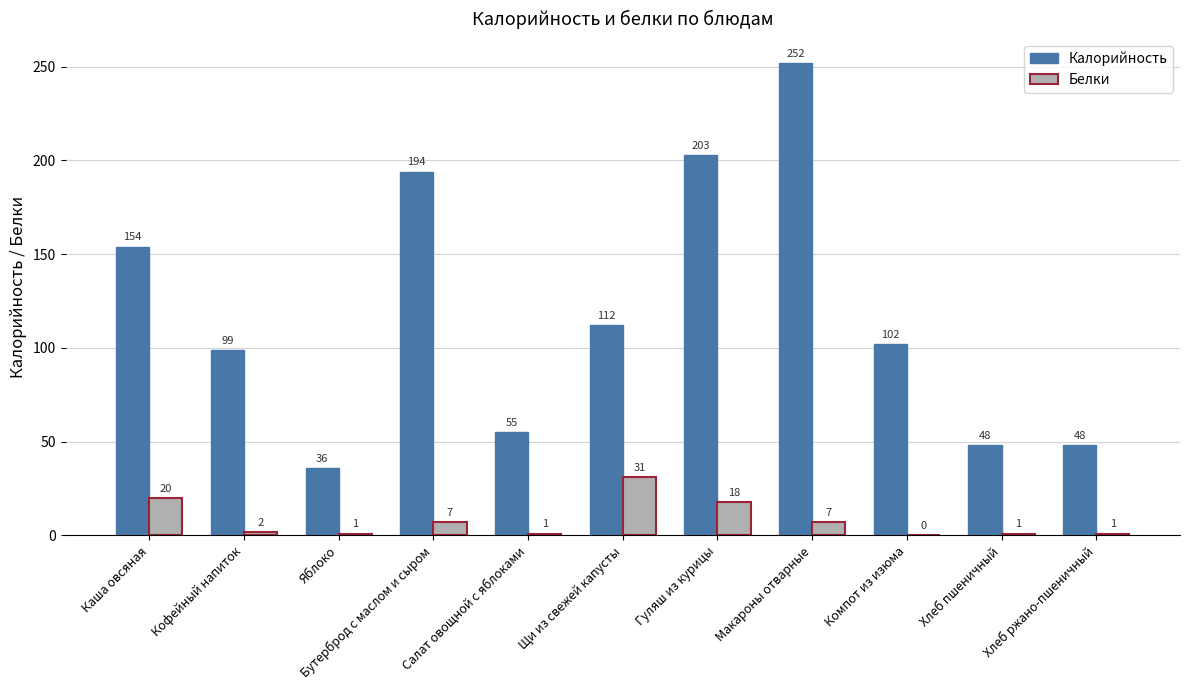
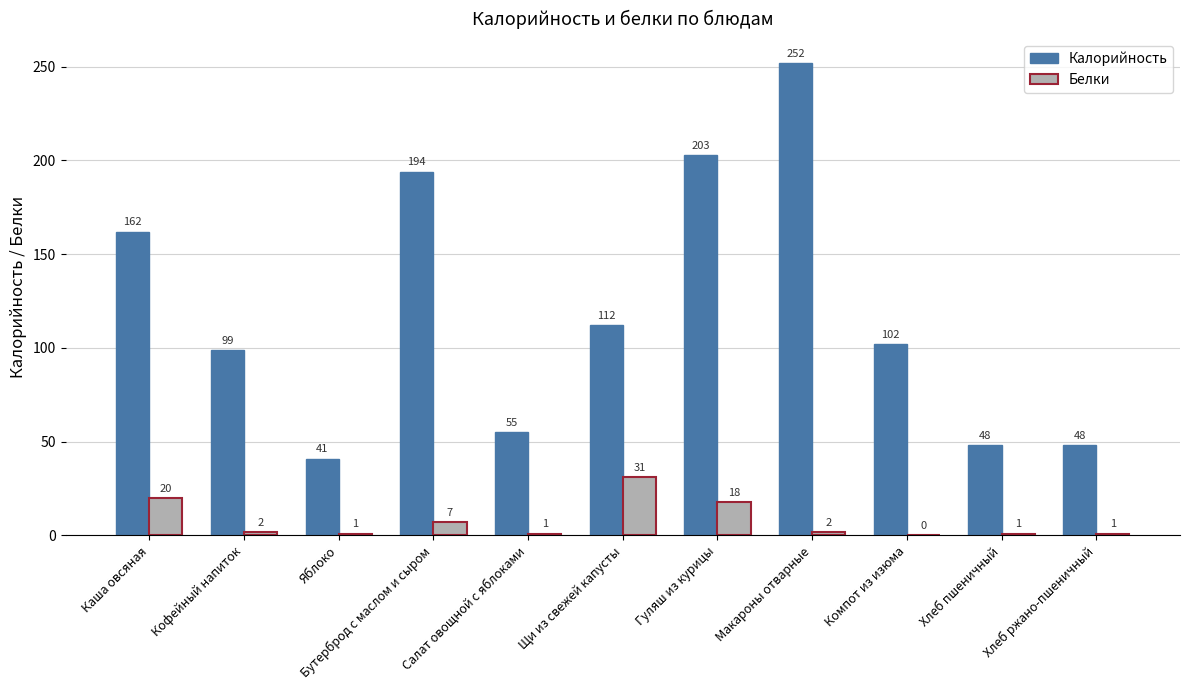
  {
    "Калорийность": {
-     "Каша овсяная": 154,
+     "Каша овсяная": 162,
      "Кофейный напиток": 99,
-     "Яблоко": 36,
+     "Яблоко": 41,
      "Бутерброд с маслом и сыром": 194,
      "Салат овощной с яблоками": 55,
      "Щи из свежей капусты": 112,
      "Гуляш из курицы": 203,
      "Макароны отварные": 252,
      "Компот из изюма": 102,
      "Хлеб пшеничный": 48,
      "Хлеб ржано-пшеничный": 48
    },
    "Белки": {
      "Каша овсяная": 20,
      "Кофейный напиток": 2,
      "Яблоко": 1,
      "Бутерброд с маслом и сыром": 7,
      "Салат овощной с яблоками": 1,
      "Щи из свежей капусты": 31,
      "Гуляш из курицы": 18,
-     "Макароны отварные": 7,
+     "Макароны отварные": 2,
      "Компот из изюма": 0,
      "Хлеб пшеничный": 1,
      "Хлеб ржано-пшеничный": 1
    }
  }
